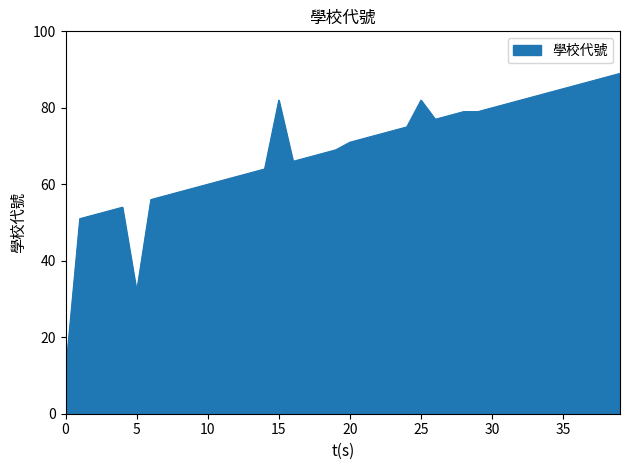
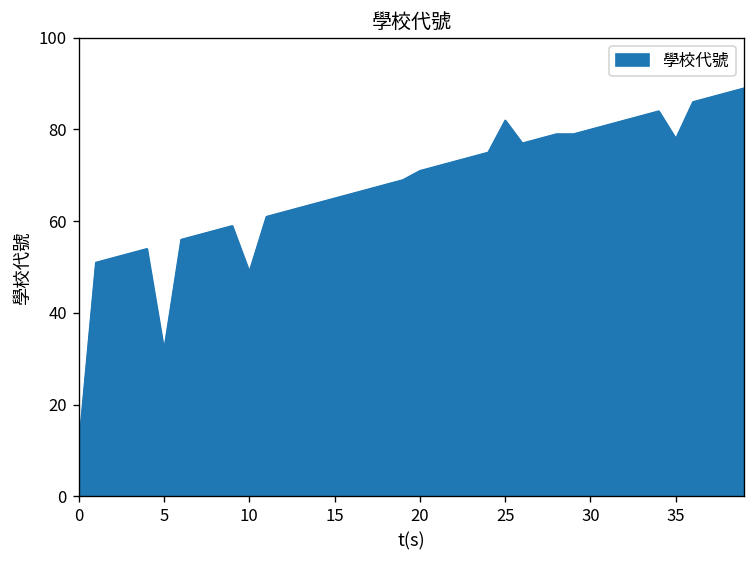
  {
    "0": 11,
    "5": 32,
-   "10": 60,
-   "15": 82,
+   "10": 49,
+   "15": 65,
    "20": 71,
    "25": 82,
    "30": 80,
-   "35": 85
+   "35": 78
  }
